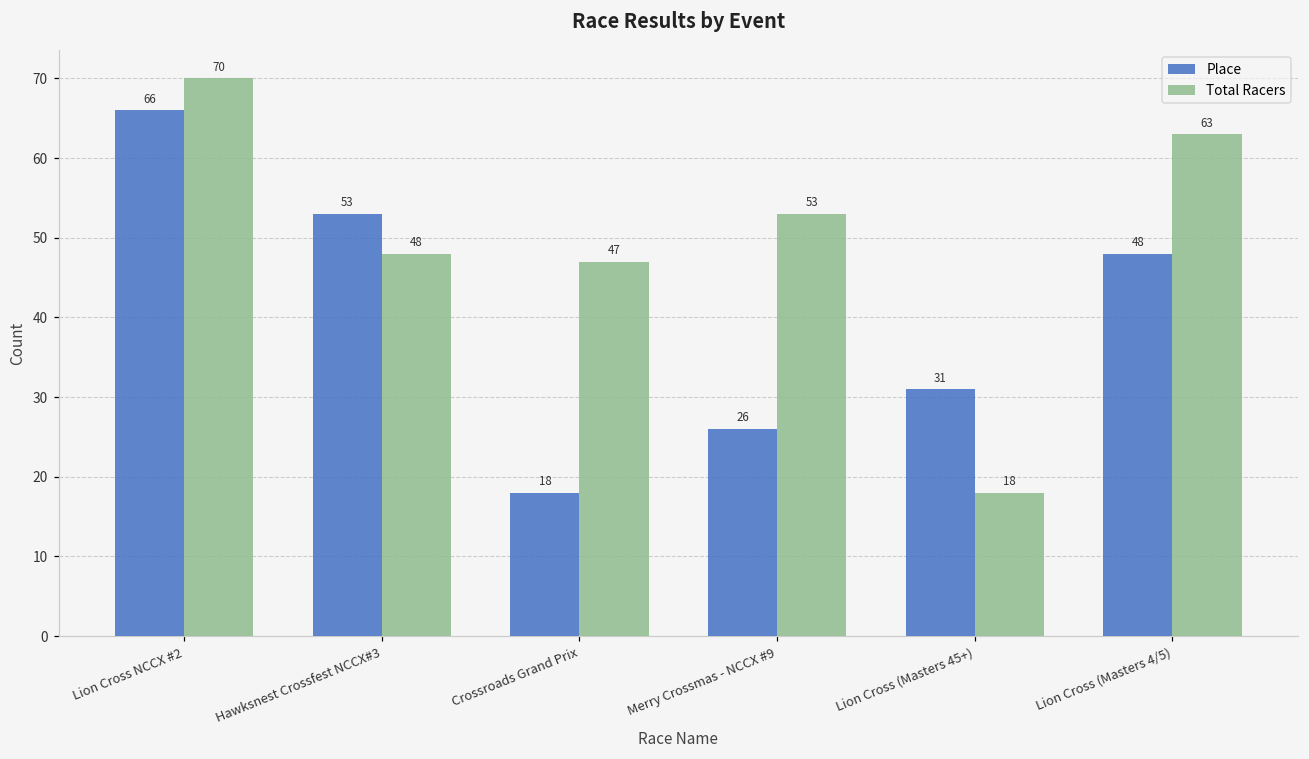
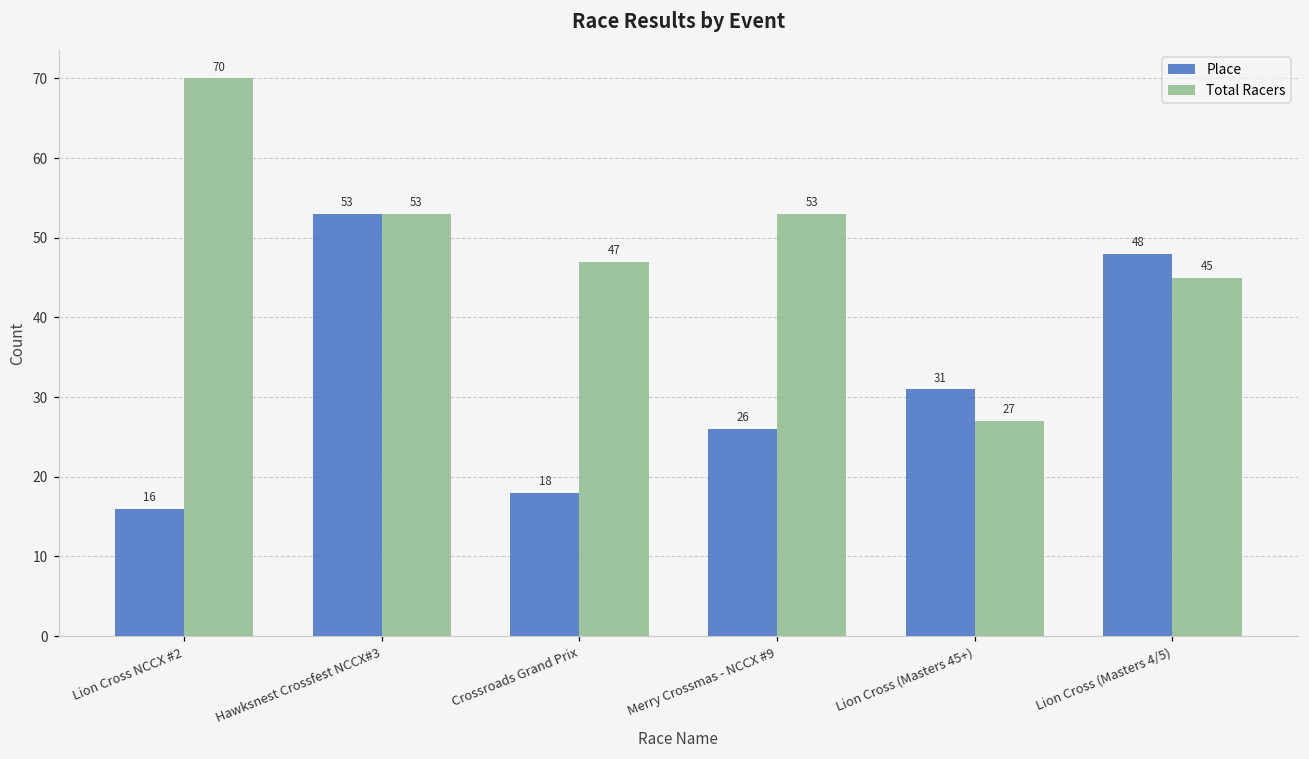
  {
    "Place": {
-     "Lion Cross NCCX #2": 66,
+     "Lion Cross NCCX #2": 16,
      "Hawksnest Crossfest NCCX#3": 53,
      "Crossroads Grand Prix": 18,
      "Merry Crossmas - NCCX #9": 26,
      "Lion Cross (Masters 45+)": 31,
      "Lion Cross (Masters 4/5)": 48
    },
    "Total Racers": {
      "Lion Cross NCCX #2": 70,
-     "Hawksnest Crossfest NCCX#3": 48,
+     "Hawksnest Crossfest NCCX#3": 53,
      "Crossroads Grand Prix": 47,
      "Merry Crossmas - NCCX #9": 53,
-     "Lion Cross (Masters 45+)": 18,
-     "Lion Cross (Masters 4/5)": 63
+     "Lion Cross (Masters 45+)": 27,
+     "Lion Cross (Masters 4/5)": 45
    }
  }
